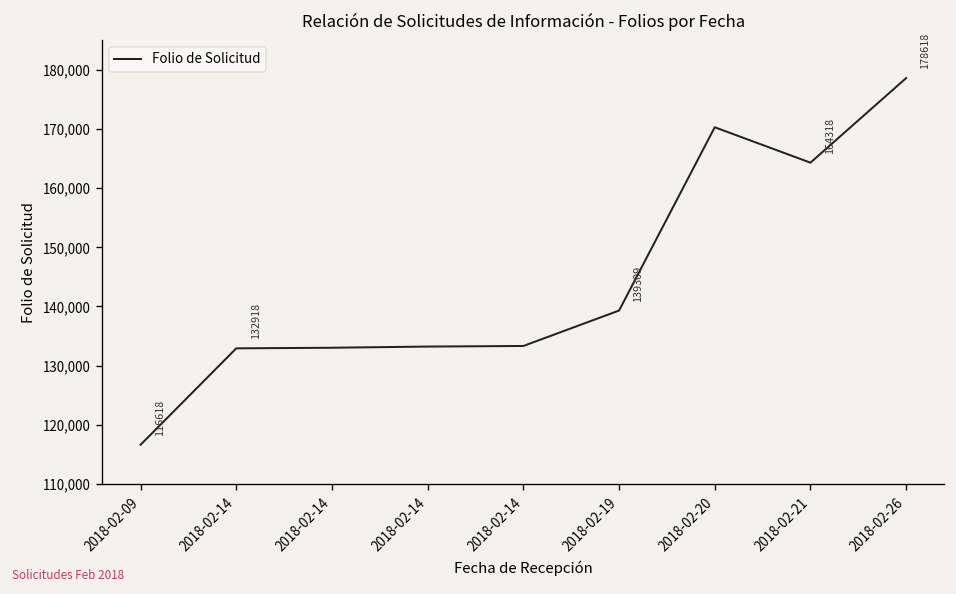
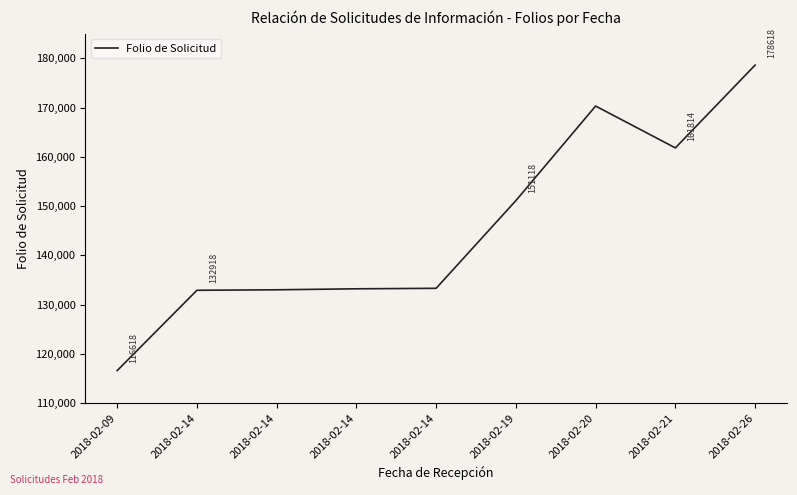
  {
    "2018-02-09": 116618,
-   "2018-02-19": 139309,
-   "2018-02-21": 164318,
+   "2018-02-19": 151118,
+   "2018-02-21": 161814,
    "2018-02-26": 178618
  }
